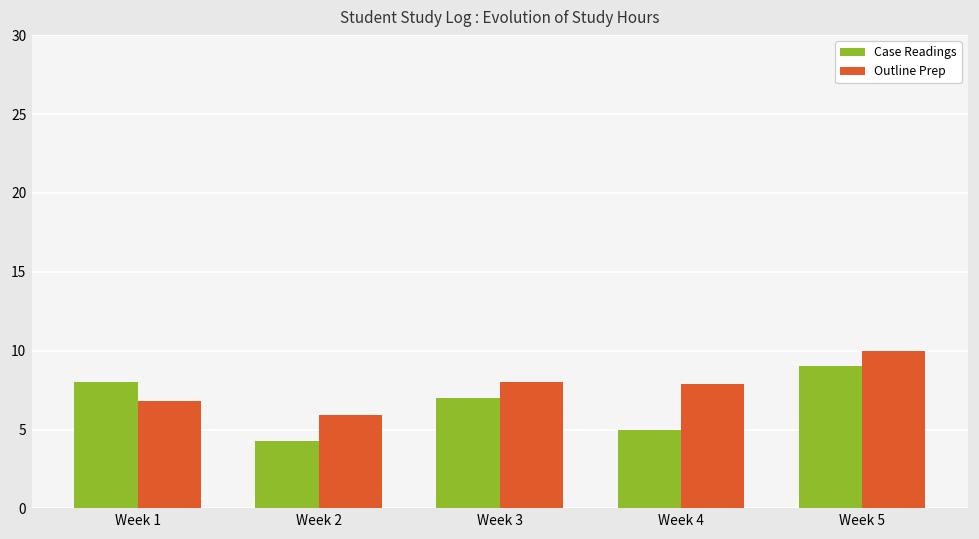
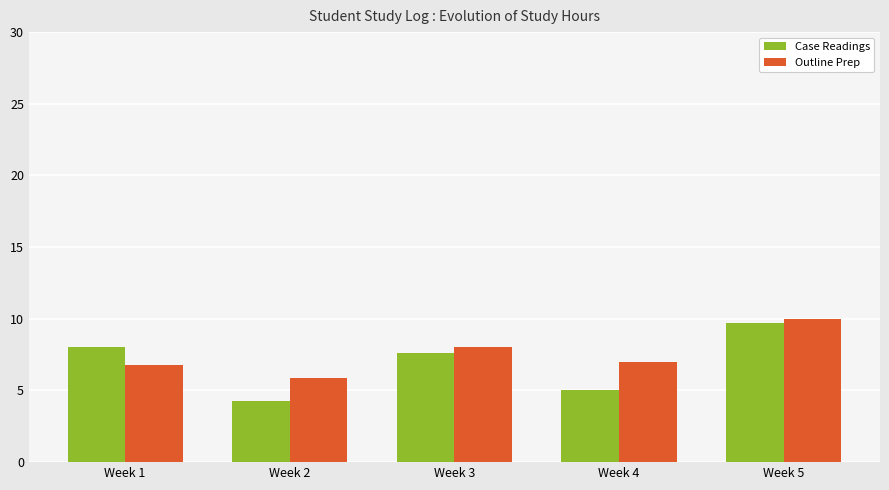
  {
    "Case Readings": {
      "Week 1": 8.0,
      "Week 2": 4.3,
-     "Week 3": 7.0,
+     "Week 3": 7.6,
      "Week 4": 5.0,
-     "Week 5": 9.0
+     "Week 5": 9.7
    },
    "Outline Prep": {
      "Week 1": 6.8,
      "Week 2": 5.9,
      "Week 3": 8.0,
-     "Week 4": 7.9,
+     "Week 4": 7.0,
      "Week 5": 10.0
    }
  }
